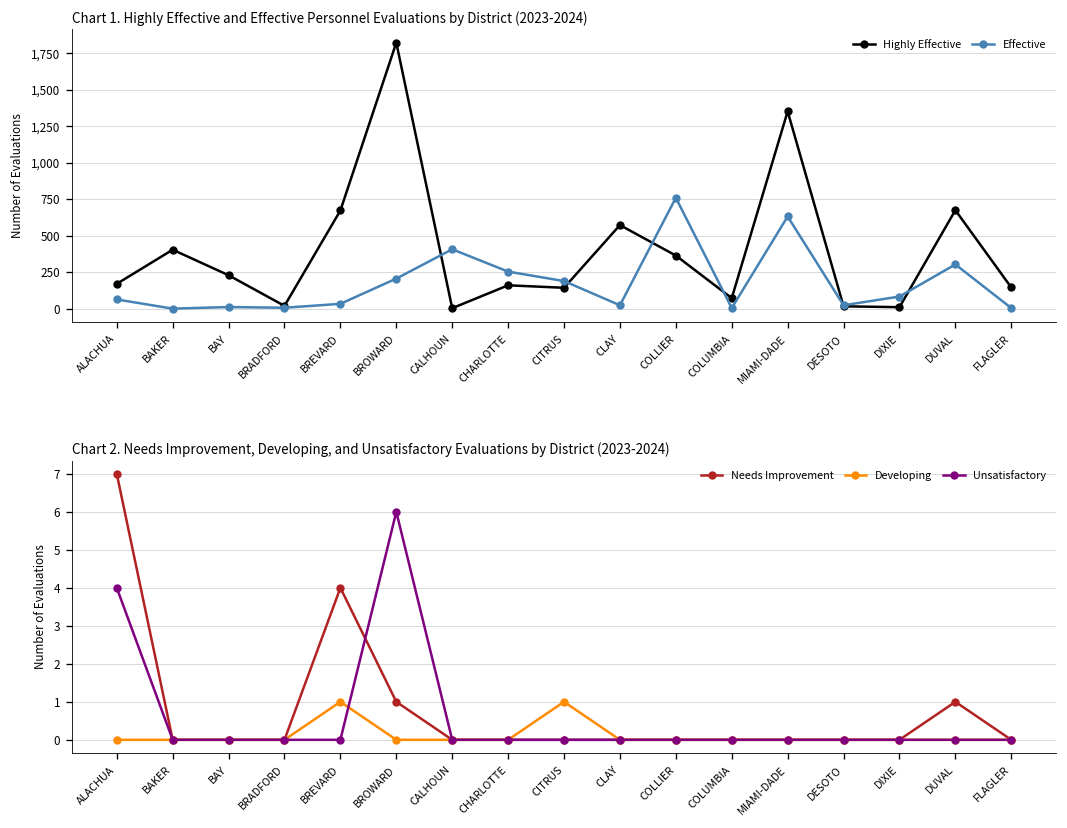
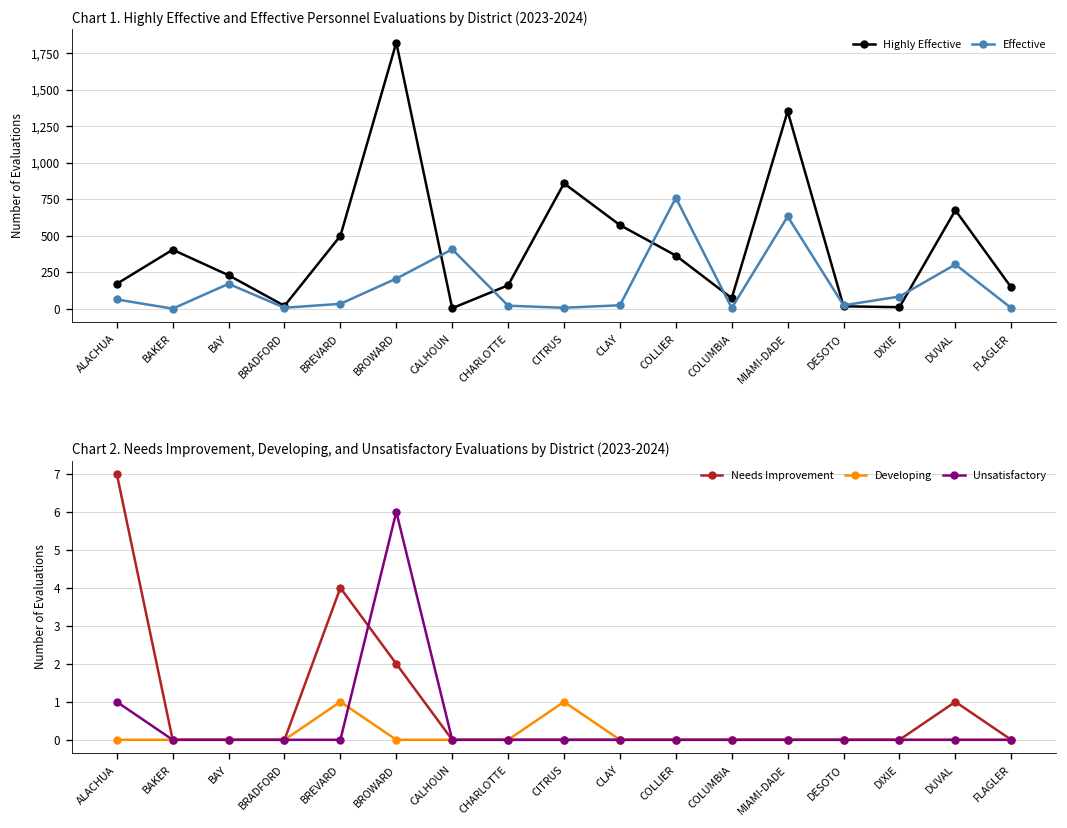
  {
    "Chart 1. Highly Effective and Effective Personnel Evaluations by District (2023-2024)": {
      "Highly Effective": {
        "ALACHUA": "170",
        "BAKER": "400",
        "BAY": "230",
-       "BREVARD": "670",
+       "BREVARD": "500",
        "BROWARD": "1,820",
        "CALHOUN": "0",
        "CHARLOTTE": "160",
-       "CITRUS": "140",
+       "CITRUS": "860",
        "CLAY": "570",
        "COLLIER": "360",
        "COLUMBIA": "70",
        "MIAMI-DADE": "1,350",
        "DIXIE": "10",
        "DUVAL": "680",
        "FLAGLER": "150"
      },
      "Effective": {
        "ALACHUA": "60",
        "BAKER": "0",
-       "BAY": "10",
+       "BAY": "170",
        "BREVARD": "30",
        "BROWARD": "210",
        "CALHOUN": "410",
-       "CHARLOTTE": "250",
-       "CITRUS": "190",
+       "CHARLOTTE": "20",
+       "CITRUS": "10",
        "CLAY": "20",
        "COLLIER": "760",
        "COLUMBIA": "0",
        "MIAMI-DADE": "630",
        "DIXIE": "80",
        "DUVAL": "300",
        "FLAGLER": "0"
      }
    },
    "Chart 2. Needs Improvement, Developing, and Unsatisfactory Evaluations by District (2023-2024)": {
      "Needs Improvement": {
        "ALACHUA": "7",
        "BREVARD": "4",
-       "BROWARD": "1",
+       "BROWARD": "2",
        "DUVAL": "1"
      },
      "Developing": {
        "ALACHUA": "0",
        "BREVARD": "1",
        "BROWARD": "0",
        "CITRUS": "1"
      },
      "Unsatisfactory": {
-       "ALACHUA": "4",
+       "ALACHUA": "1",
        "BREVARD": "0",
        "BROWARD": "6"
      }
    }
  }
